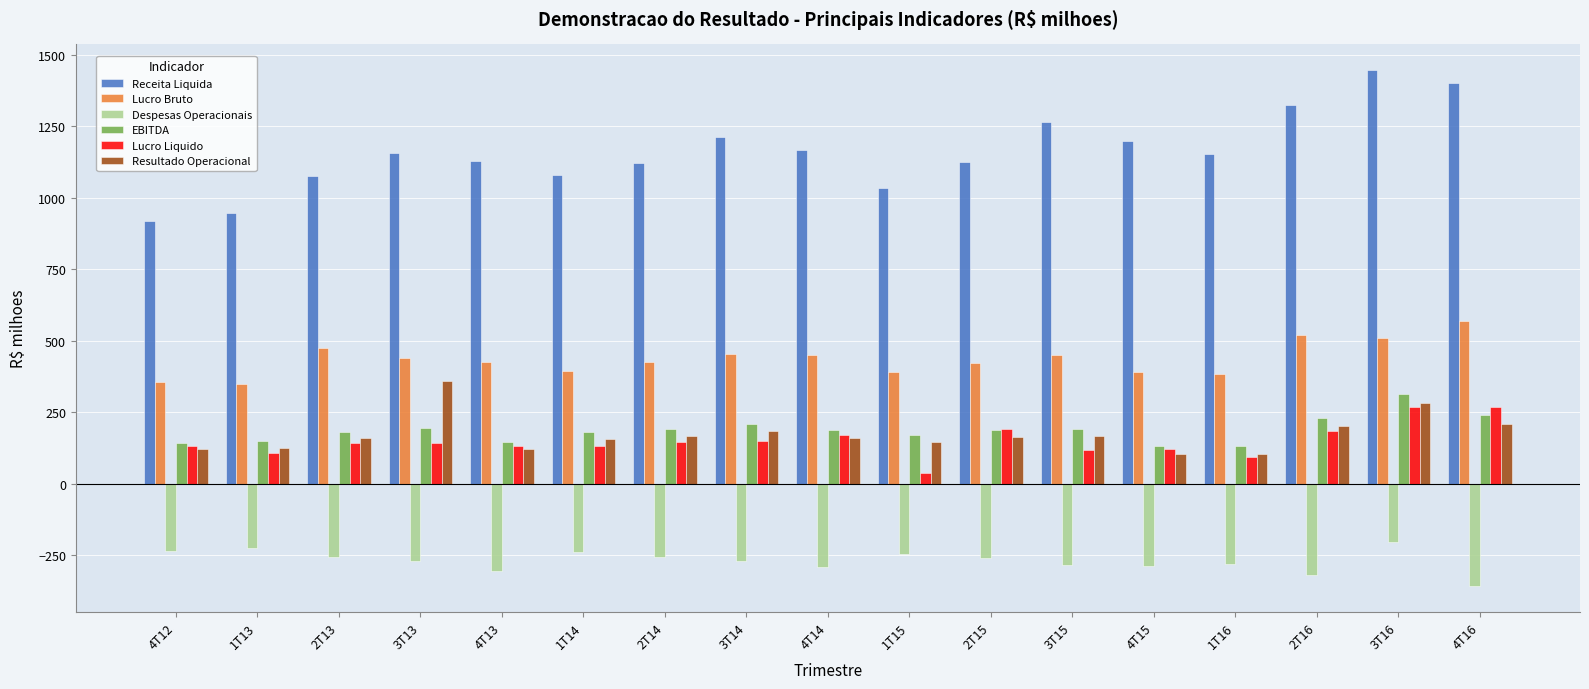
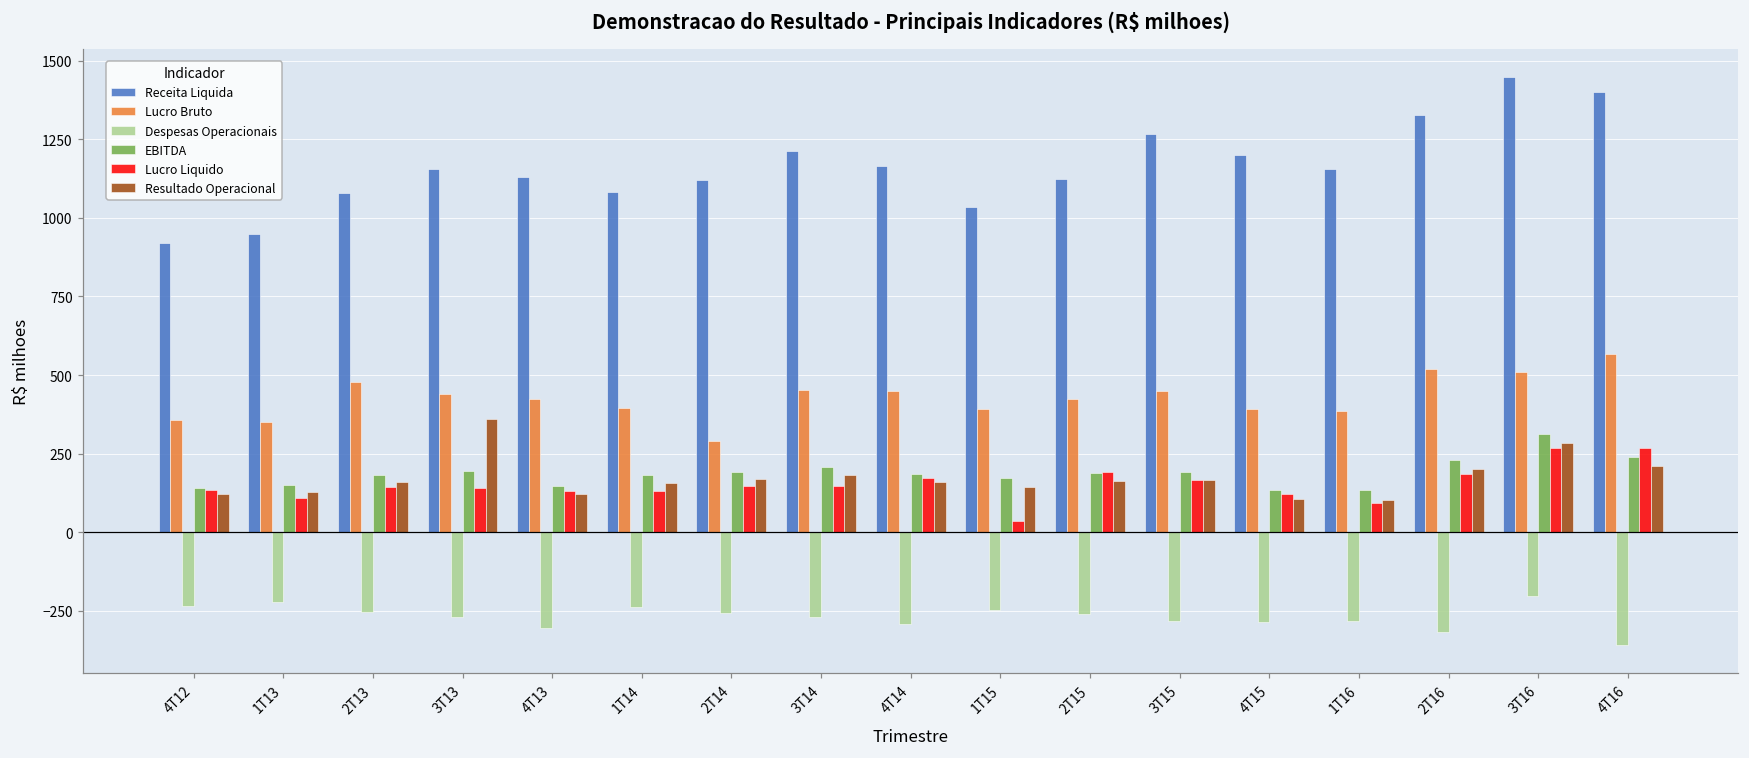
  {
    "Receita Liquida": {
      "4T12": 920,
      "1T13": 950,
      "2T13": 1080,
      "3T13": 1160,
      "4T13": 1130,
      "1T14": 1080,
      "2T14": 1120,
      "3T14": 1210,
      "4T14": 1170,
      "1T15": 1030,
      "2T15": 1120,
      "3T15": 1270,
      "4T15": 1200,
      "1T16": 1150,
      "2T16": 1330,
      "3T16": 1450,
      "4T16": 1400
    },
    "Lucro Bruto": {
      "4T12": 360,
      "1T13": 350,
      "2T13": 480,
      "3T13": 440,
      "4T13": 430,
      "1T14": 400,
-     "2T14": 430,
+     "2T14": 290,
      "3T14": 450,
      "4T14": 450,
      "1T15": 390,
      "2T15": 420,
      "3T15": 450,
      "4T15": 390,
      "1T16": 390,
      "2T16": 520,
      "3T16": 510,
      "4T16": 570
    },
    "Despesas Operacionais": {
      "4T12": -230,
      "1T13": -220,
      "2T13": -250,
      "3T13": -270,
      "4T13": -300,
      "1T14": -240,
      "2T14": -260,
      "3T14": -270,
      "4T14": -290,
      "1T15": -250,
      "2T15": -260,
      "3T15": -280,
      "4T15": -290,
      "1T16": -280,
      "2T16": -320,
      "3T16": -200,
      "4T16": -360
    },
    "EBITDA": {
      "4T12": 140,
      "1T13": 150,
      "2T13": 180,
      "3T13": 190,
      "4T13": 150,
      "1T14": 180,
      "2T14": 190,
      "3T14": 210,
      "4T14": 190,
      "1T15": 170,
      "2T15": 190,
      "3T15": 190,
      "4T15": 130,
      "1T16": 130,
      "2T16": 230,
      "3T16": 310,
      "4T16": 240
    },
    "Lucro Liquido": {
      "4T12": 130,
      "1T13": 110,
      "2T13": 140,
      "3T13": 140,
      "4T13": 130,
      "1T14": 130,
      "2T14": 150,
      "3T14": 150,
      "4T14": 170,
      "1T15": 40,
      "2T15": 190,
-     "3T15": 120,
+     "3T15": 170,
      "4T15": 120,
      "1T16": 90,
      "2T16": 180,
      "3T16": 270,
      "4T16": 270
    },
    "Resultado Operacional": {
      "4T12": 120,
      "1T13": 130,
      "2T13": 160,
      "3T13": 360,
      "4T13": 120,
      "1T14": 160,
      "2T14": 170,
      "3T14": 180,
      "4T14": 160,
      "1T15": 150,
      "2T15": 160,
      "3T15": 170,
      "4T15": 110,
      "1T16": 100,
      "2T16": 200,
      "3T16": 280,
      "4T16": 210
    }
  }
